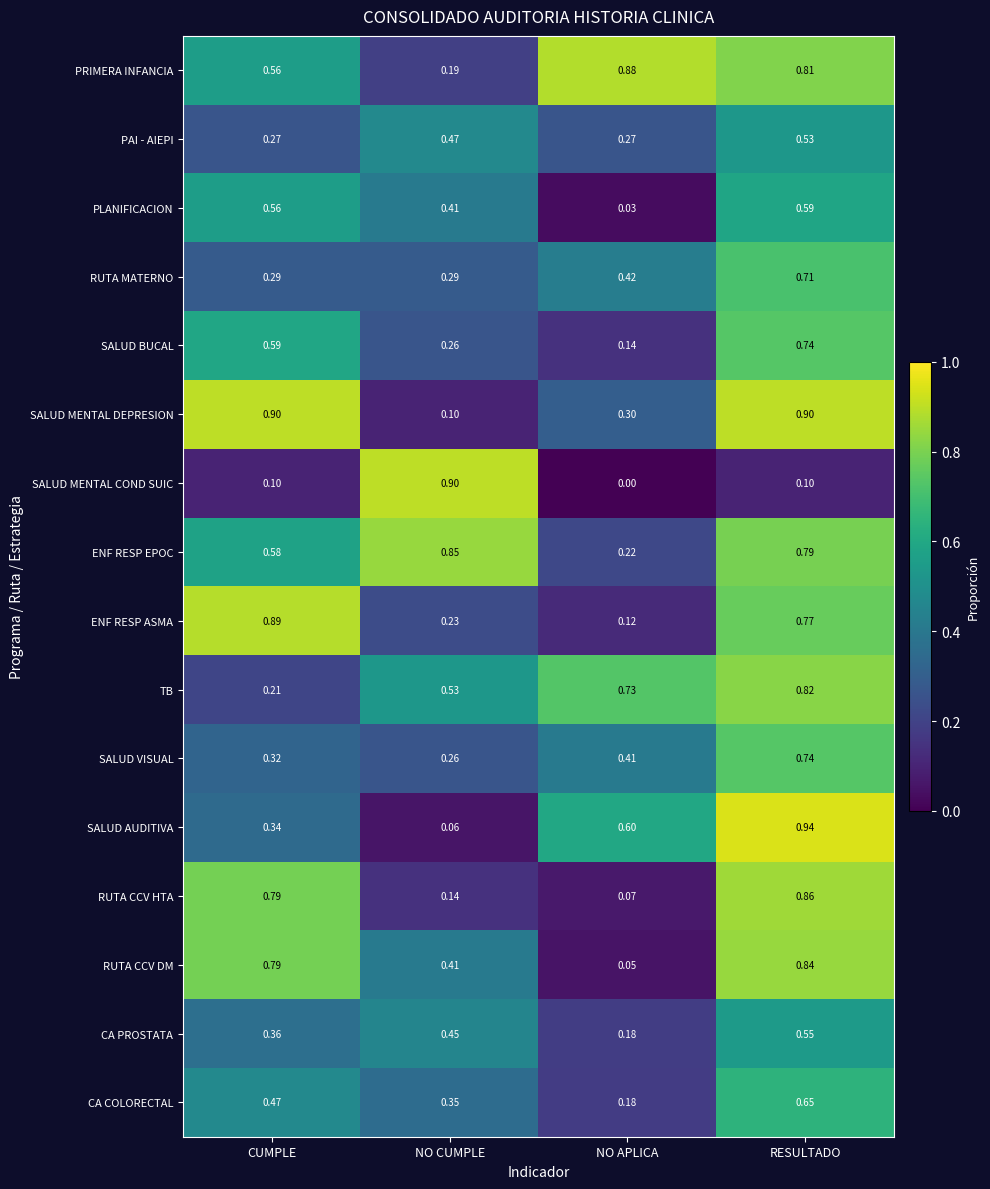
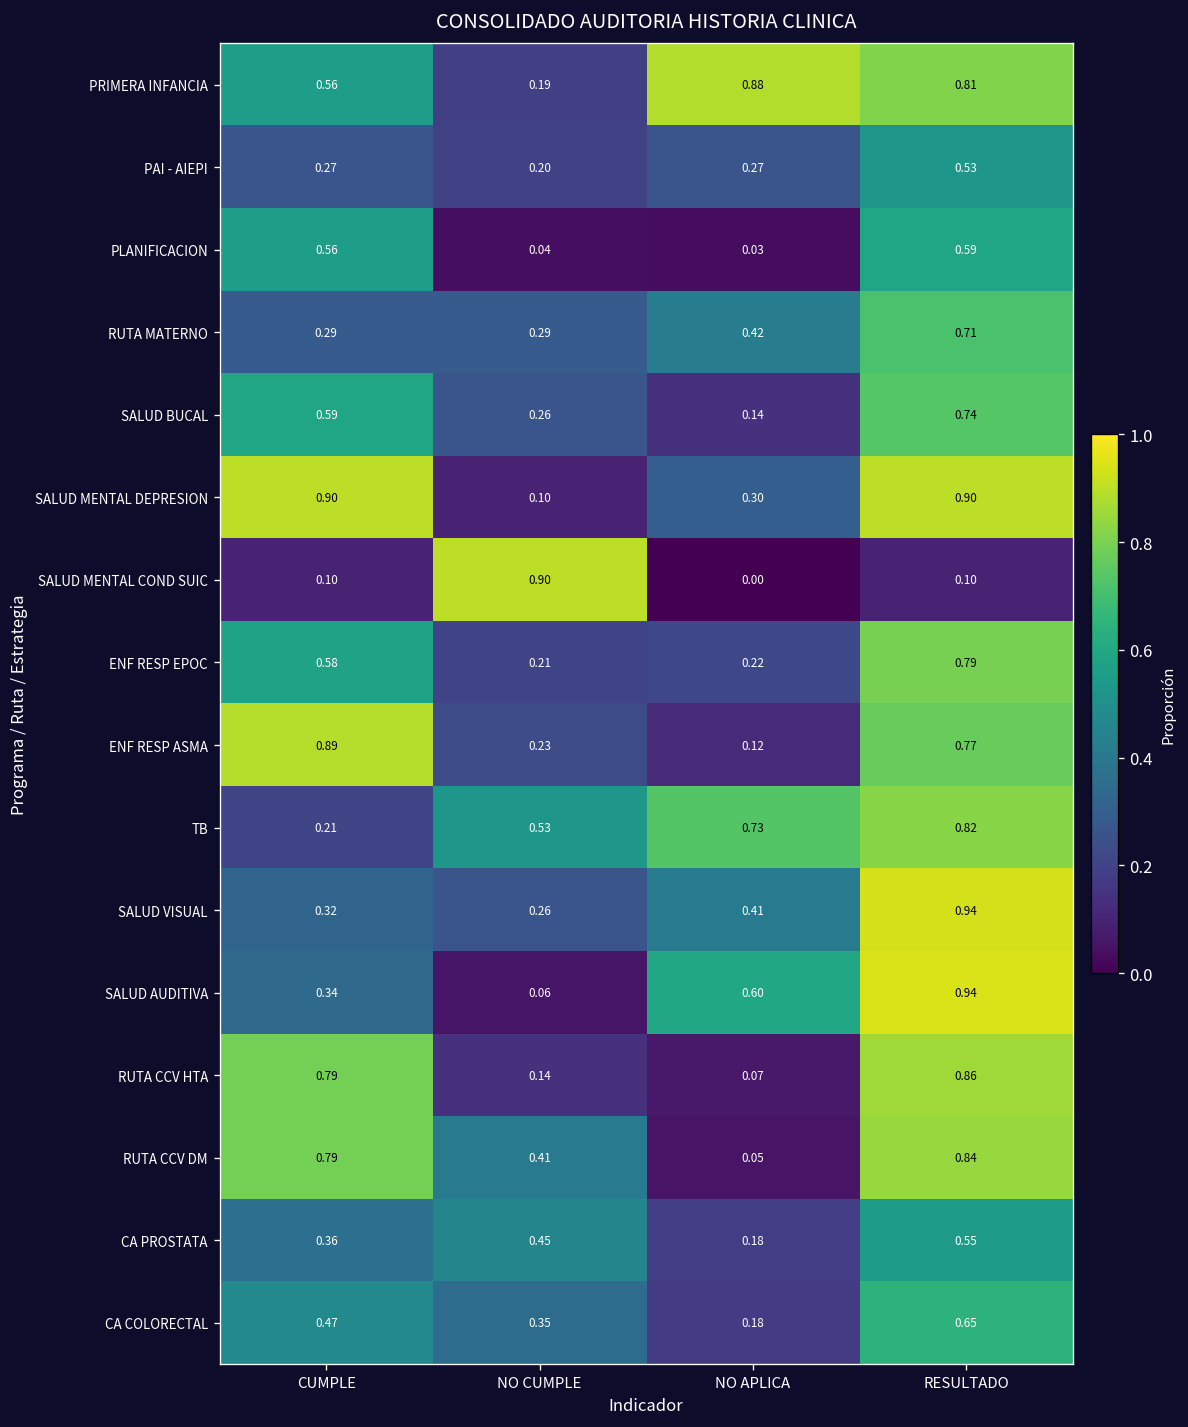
  {
    "PRIMERA INFANCIA": {
      "CUMPLE": 0.56,
      "NO CUMPLE": 0.19,
      "NO APLICA": 0.88,
      "RESULTADO": 0.81
    },
    "PAI - AIEPI": {
      "CUMPLE": 0.27,
-     "NO CUMPLE": 0.47,
+     "NO CUMPLE": 0.20,
      "NO APLICA": 0.27,
      "RESULTADO": 0.53
    },
    "PLANIFICACION": {
      "CUMPLE": 0.56,
-     "NO CUMPLE": 0.41,
+     "NO CUMPLE": 0.04,
      "NO APLICA": 0.03,
      "RESULTADO": 0.59
    },
    "RUTA MATERNO": {
      "CUMPLE": 0.29,
      "NO CUMPLE": 0.29,
      "NO APLICA": 0.42,
      "RESULTADO": 0.71
    },
    "SALUD BUCAL": {
      "CUMPLE": 0.59,
      "NO CUMPLE": 0.26,
      "NO APLICA": 0.14,
      "RESULTADO": 0.74
    },
    "SALUD MENTAL DEPRESION": {
      "CUMPLE": 0.90,
      "NO CUMPLE": 0.10,
      "NO APLICA": 0.30,
      "RESULTADO": 0.90
    },
    "SALUD MENTAL COND SUIC": {
      "CUMPLE": 0.10,
      "NO CUMPLE": 0.90,
      "NO APLICA": 0.00,
      "RESULTADO": 0.10
    },
    "ENF RESP EPOC": {
      "CUMPLE": 0.58,
-     "NO CUMPLE": 0.85,
+     "NO CUMPLE": 0.21,
      "NO APLICA": 0.22,
      "RESULTADO": 0.79
    },
    "ENF RESP ASMA": {
      "CUMPLE": 0.89,
      "NO CUMPLE": 0.23,
      "NO APLICA": 0.12,
      "RESULTADO": 0.77
    },
    "TB": {
      "CUMPLE": 0.21,
      "NO CUMPLE": 0.53,
      "NO APLICA": 0.73,
      "RESULTADO": 0.82
    },
    "SALUD VISUAL": {
      "CUMPLE": 0.32,
      "NO CUMPLE": 0.26,
      "NO APLICA": 0.41,
-     "RESULTADO": 0.74
+     "RESULTADO": 0.94
    },
    "SALUD AUDITIVA": {
      "CUMPLE": 0.34,
      "NO CUMPLE": 0.06,
      "NO APLICA": 0.60,
      "RESULTADO": 0.94
    },
    "RUTA CCV HTA": {
      "CUMPLE": 0.79,
      "NO CUMPLE": 0.14,
      "NO APLICA": 0.07,
      "RESULTADO": 0.86
    },
    "RUTA CCV DM": {
      "CUMPLE": 0.79,
      "NO CUMPLE": 0.41,
      "NO APLICA": 0.05,
      "RESULTADO": 0.84
    },
    "CA PROSTATA": {
      "CUMPLE": 0.36,
      "NO CUMPLE": 0.45,
      "NO APLICA": 0.18,
      "RESULTADO": 0.55
    },
    "CA COLORECTAL": {
      "CUMPLE": 0.47,
      "NO CUMPLE": 0.35,
      "NO APLICA": 0.18,
      "RESULTADO": 0.65
    }
  }
